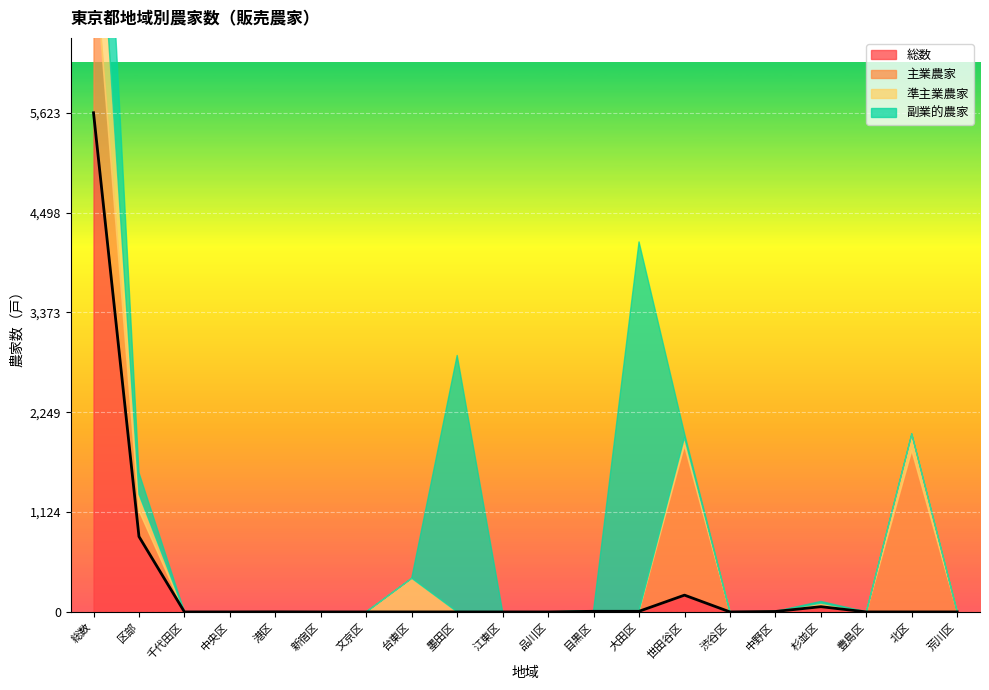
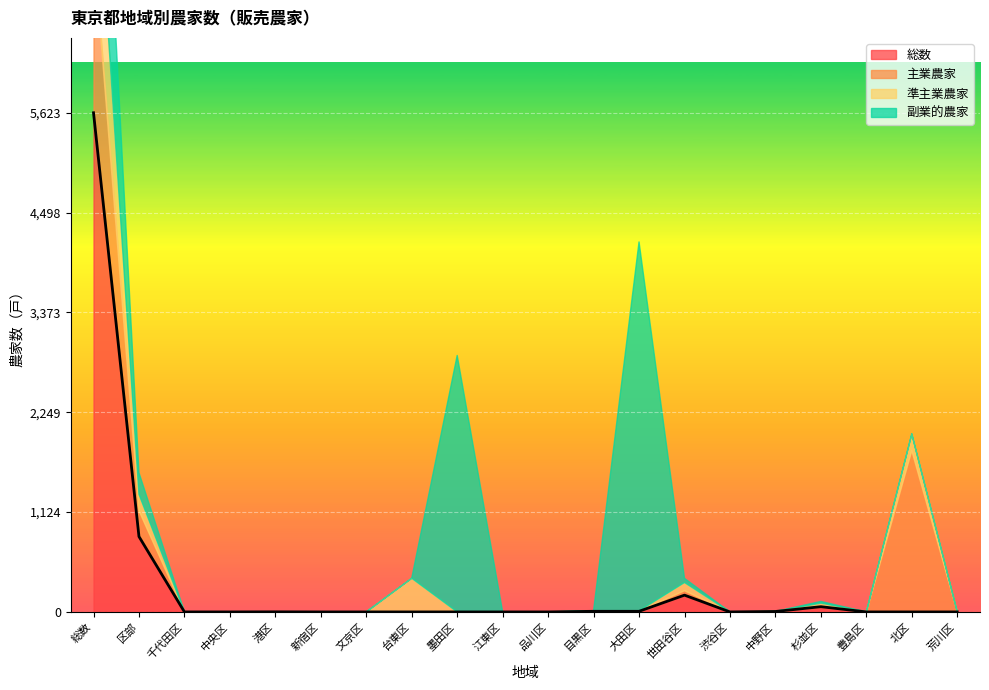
  {
    "総数": {
      "総数": "5,600",
      "区部": "800",
      "世田谷区": "200",
      "北区": "0"
    },
    "主業農家": {
      "区部": "300",
-     "世田谷区": "1,700",
+     "世田谷区": "100",
      "北区": "1,800"
    },
    "準主業農家": {
      "区部": "200",
      "世田谷区": "100"
    },
    "副業的農家": {
      "区部": "200",
      "墨田区": "2,900",
      "大田区": "4,200",
      "世田谷区": "0"
    }
  }
